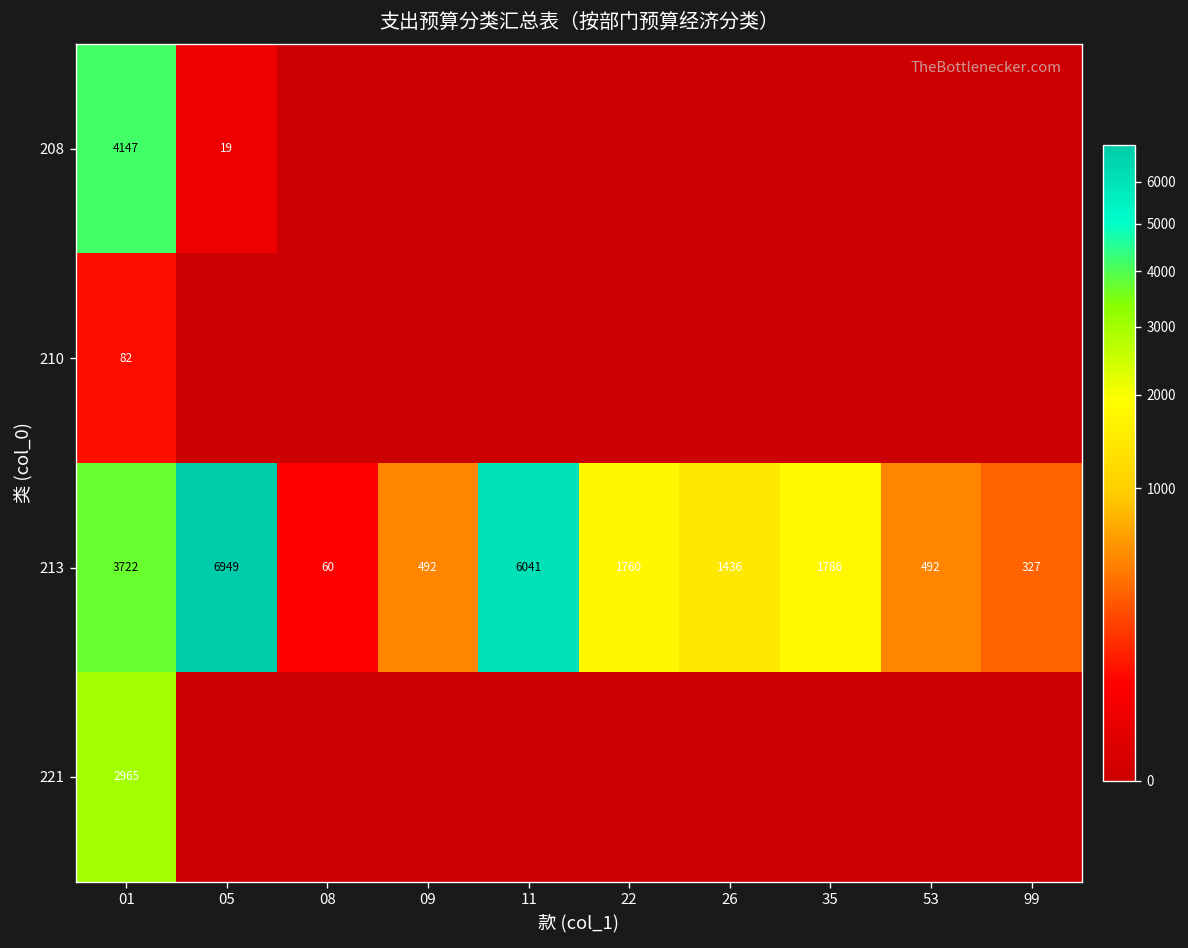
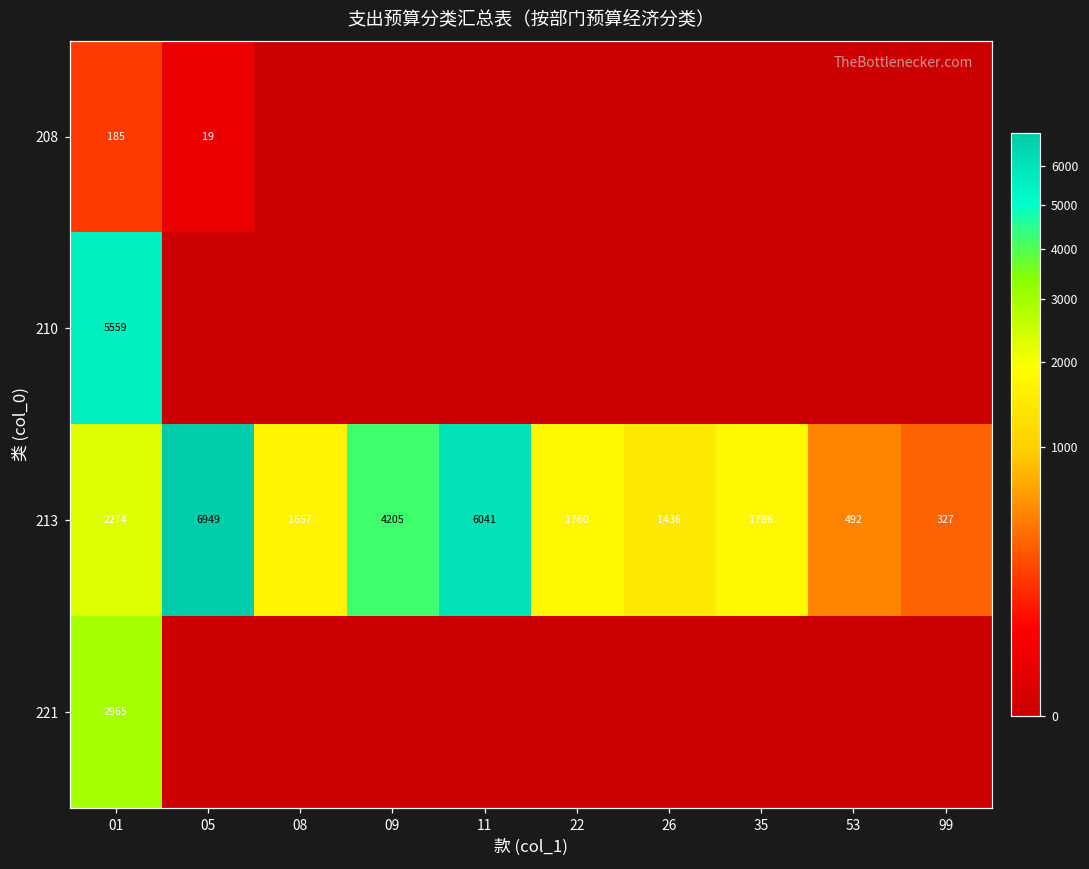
  {
    "208": {
-     "01": 4147,
+     "01": 185,
      "05": 19
    },
    "210": {
-     "01": 82
+     "01": 5559
    },
    "213": {
-     "01": 3722,
+     "01": 2274,
      "05": 6949,
-     "08": 60,
-     "09": 492,
+     "08": 1657,
+     "09": 4205,
      "11": 6041,
      "22": 1760,
      "26": 1436,
      "35": 1786,
      "53": 492,
      "99": 327
    },
    "221": {
      "01": 2965
    }
  }
